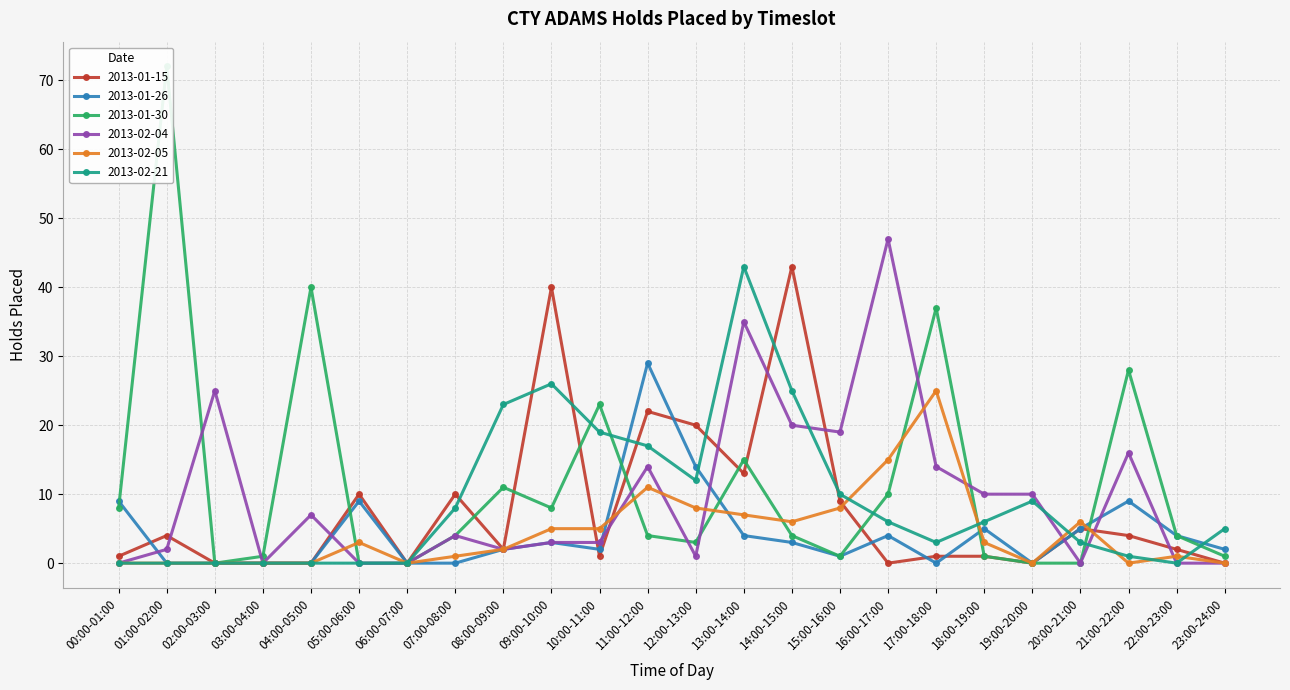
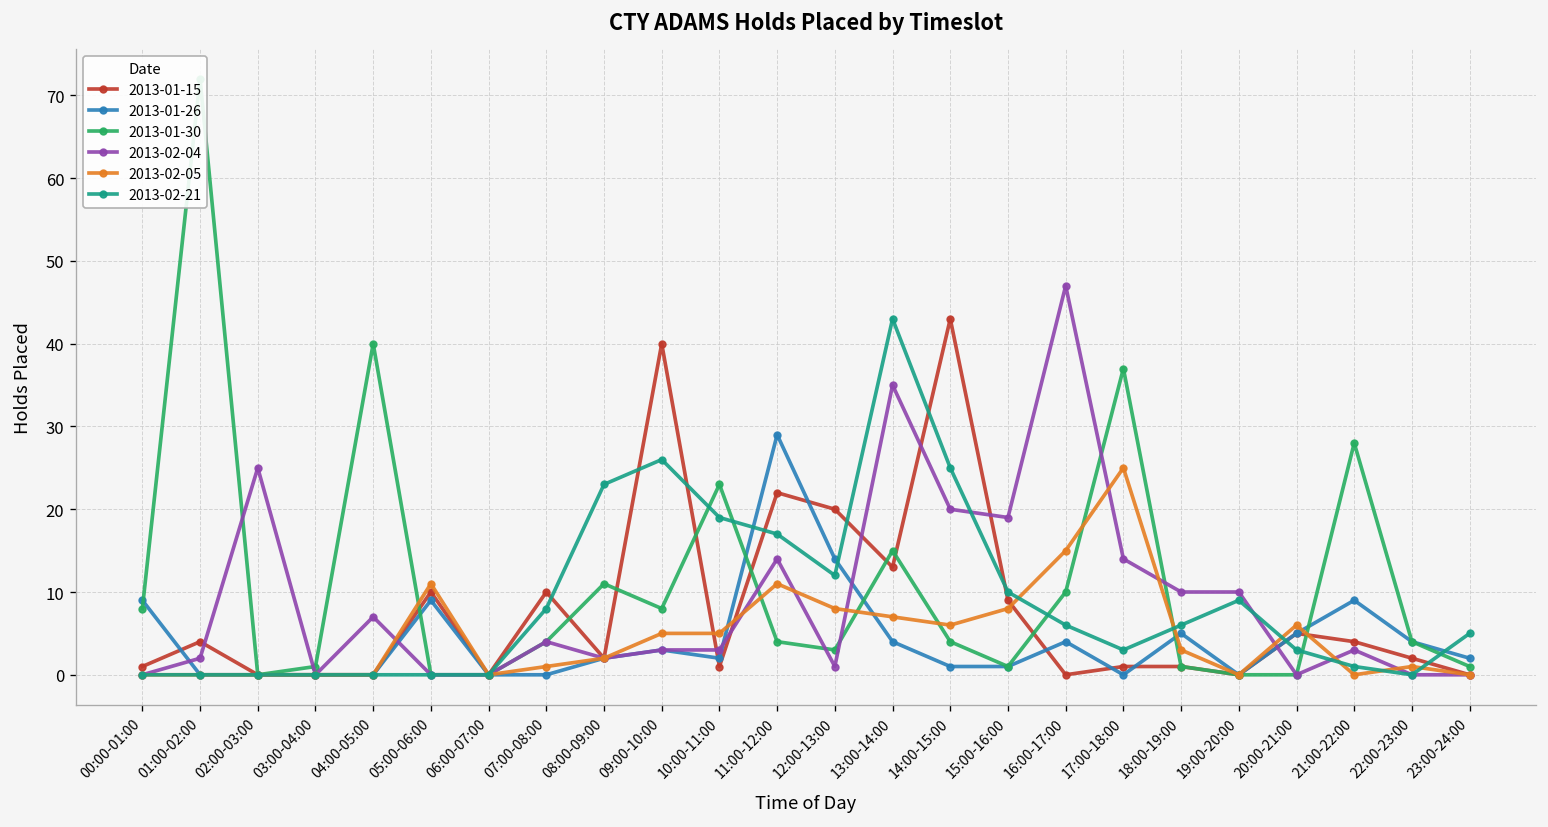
  {
    "2013-01-15": {
      "00:00-01:00": 1,
      "01:00-02:00": 4,
      "05:00-06:00": 10,
      "07:00-08:00": 10,
      "09:00-10:00": 40,
      "10:00-11:00": 1,
      "11:00-12:00": 22,
      "12:00-13:00": 20,
      "13:00-14:00": 13,
      "14:00-15:00": 43,
      "15:00-16:00": 9,
      "16:00-17:00": 0,
      "17:00-18:00": 1,
      "21:00-22:00": 4,
      "22:00-23:00": 2
    },
    "2013-01-26": {
      "00:00-01:00": 9,
      "05:00-06:00": 9,
      "07:00-08:00": 0,
      "10:00-11:00": 2,
      "11:00-12:00": 29,
      "12:00-13:00": 14,
      "13:00-14:00": 4,
-     "14:00-15:00": 3,
+     "14:00-15:00": 1,
      "16:00-17:00": 4,
      "17:00-18:00": 0,
      "18:00-19:00": 5,
      "21:00-22:00": 9,
      "23:00-24:00": 2
    },
    "2013-02-04": {
      "01:00-02:00": 2,
      "02:00-03:00": 25,
      "04:00-05:00": 7,
      "10:00-11:00": 3,
      "11:00-12:00": 14,
      "12:00-13:00": 1,
      "13:00-14:00": 35,
      "14:00-15:00": 20,
      "15:00-16:00": 19,
      "16:00-17:00": 47,
      "17:00-18:00": 14,
      "18:00-19:00": 10,
      "19:00-20:00": 10,
-     "21:00-22:00": 16
+     "21:00-22:00": 3
    },
    "2013-02-05": {
-     "05:00-06:00": 3,
+     "05:00-06:00": 11,
      "07:00-08:00": 1,
      "09:00-10:00": 5,
      "10:00-11:00": 5,
      "11:00-12:00": 11,
      "12:00-13:00": 8,
      "13:00-14:00": 7,
      "14:00-15:00": 6,
      "15:00-16:00": 8,
      "16:00-17:00": 15,
      "17:00-18:00": 25,
      "18:00-19:00": 3,
      "20:00-21:00": 6,
      "21:00-22:00": 0,
      "22:00-23:00": 1
    }
  }
